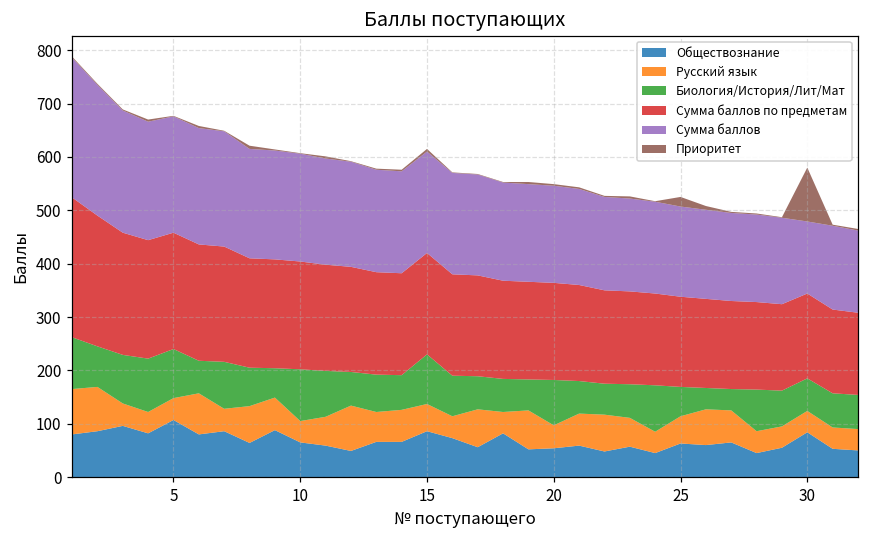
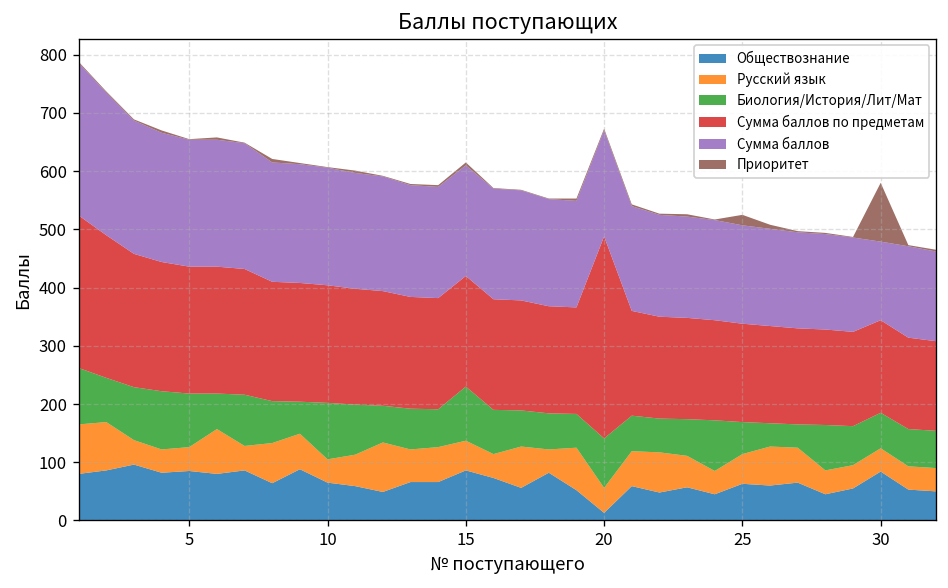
  {
    "Обществознание": {
-     "5": 110,
+     "5": 90,
      "10": 70,
      "15": 90,
-     "20": 50,
+     "20": 10,
      "25": 60,
      "30": 80
    },
    "Русский язык": {
      "5": 40,
      "10": 40,
      "15": 50,
      "20": 40,
      "25": 50,
      "30": 40
    },
    "Биология/История/Лит/Мат": {
      "5": 90,
      "10": 100,
      "15": 90,
      "20": 90,
      "25": 60,
      "30": 60
    },
    "Сумма баллов по предметам": {
      "5": 220,
      "10": 200,
      "15": 190,
-     "20": 180,
+     "20": 350,
      "25": 170,
      "30": 160
    },
    "Сумма баллов": {
      "25": 170,
      "30": 140
    },
    "Приоритет": {
      "25": 20,
      "30": 100
    }
  }
